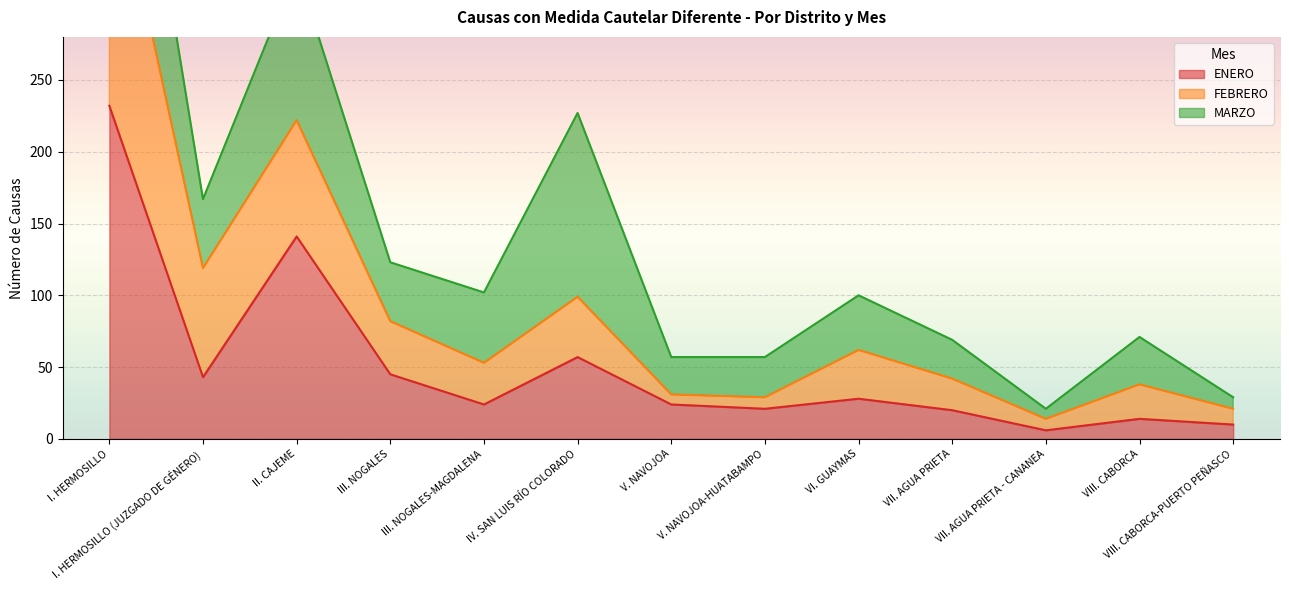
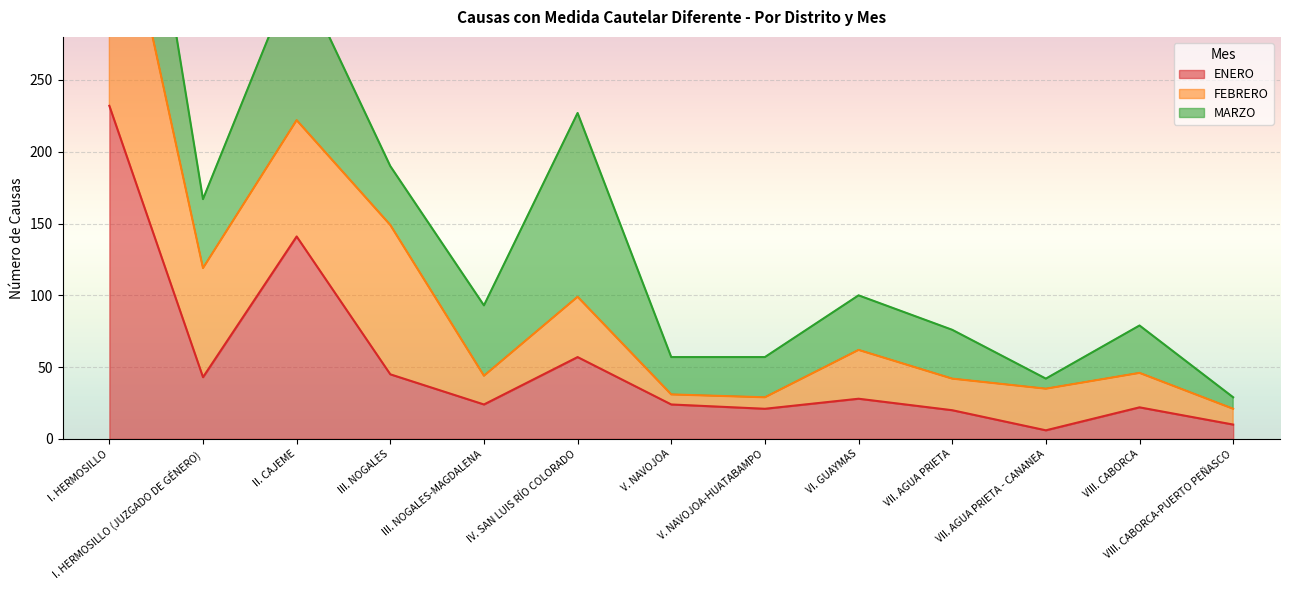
  {
    "ENERO": {
      "I. HERMOSILLO": 232,
      "I. HERMOSILLO (JUZGADO DE GÉNERO)": 43,
      "II. CAJEME": 141,
      "III. NOGALES": 45,
      "III. NOGALES-MAGDALENA": 24,
      "IV. SAN LUIS RÍO COLORADO": 57,
      "V. NAVOJOA": 24,
      "V. NAVOJOA-HUATABAMPO": 21,
      "VI. GUAYMAS": 28,
      "VII. AGUA PRIETA": 20,
      "VII. AGUA PRIETA - CANANEA": 6,
-     "VIII. CABORCA": 14,
+     "VIII. CABORCA": 22,
      "VIII. CABORCA-PUERTO PEÑASCO": 10
    },
    "FEBRERO": {
      "I. HERMOSILLO (JUZGADO DE GÉNERO)": 76,
      "II. CAJEME": 81,
-     "III. NOGALES": 37,
-     "III. NOGALES-MAGDALENA": 29,
+     "III. NOGALES": 104,
+     "III. NOGALES-MAGDALENA": 20,
      "IV. SAN LUIS RÍO COLORADO": 42,
      "V. NAVOJOA": 7,
      "V. NAVOJOA-HUATABAMPO": 8,
      "VI. GUAYMAS": 34,
      "VII. AGUA PRIETA": 22,
-     "VII. AGUA PRIETA - CANANEA": 8,
+     "VII. AGUA PRIETA - CANANEA": 29,
      "VIII. CABORCA": 24,
      "VIII. CABORCA-PUERTO PEÑASCO": 11
    },
    "MARZO": {
      "I. HERMOSILLO (JUZGADO DE GÉNERO)": 48,
      "III. NOGALES": 41,
      "III. NOGALES-MAGDALENA": 49,
      "IV. SAN LUIS RÍO COLORADO": 128,
      "V. NAVOJOA": 26,
      "V. NAVOJOA-HUATABAMPO": 28,
      "VI. GUAYMAS": 38,
-     "VII. AGUA PRIETA": 27,
+     "VII. AGUA PRIETA": 34,
      "VII. AGUA PRIETA - CANANEA": 7,
      "VIII. CABORCA": 33,
      "VIII. CABORCA-PUERTO PEÑASCO": 8
    }
  }
